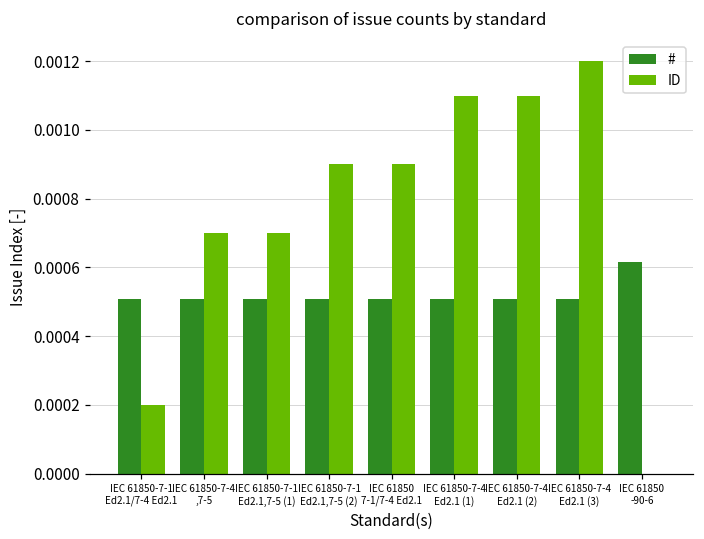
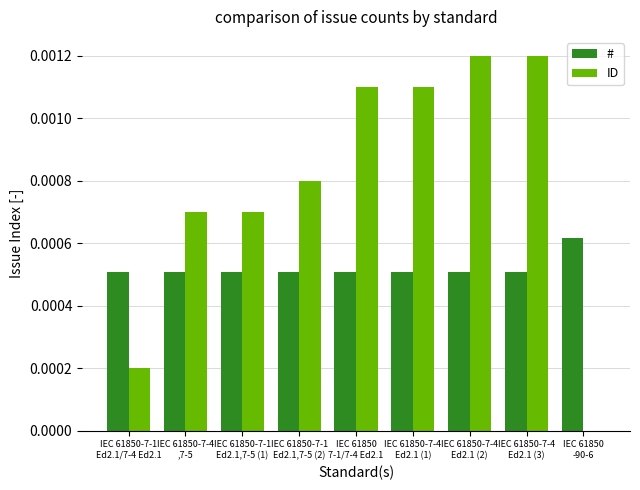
  {
    "#": {
      "IEC 61850-7-1 Ed2.1/7-4 Ed2.1": 0.00051,
      "IEC 61850-7-4 ,7-5": 0.00051,
      "IEC 61850-7-1 Ed2.1,7-5 (1)": 0.00051,
      "IEC 61850-7-1 Ed2.1,7-5 (2)": 0.00051,
      "IEC 61850 7-1/7-4 Ed2.1": 0.00051,
      "IEC 61850-7-4 Ed2.1 (1)": 0.00051,
      "IEC 61850-7-4 Ed2.1 (2)": 0.00051,
      "IEC 61850-7-4 Ed2.1 (3)": 0.00051,
      "IEC 61850 -90-6": 0.00062
    },
    "ID": {
      "IEC 61850-7-1 Ed2.1/7-4 Ed2.1": 0.00020,
      "IEC 61850-7-4 ,7-5": 0.00070,
      "IEC 61850-7-1 Ed2.1,7-5 (1)": 0.00070,
-     "IEC 61850-7-1 Ed2.1,7-5 (2)": 0.00090,
-     "IEC 61850 7-1/7-4 Ed2.1": 0.00090,
+     "IEC 61850-7-1 Ed2.1,7-5 (2)": 0.00080,
+     "IEC 61850 7-1/7-4 Ed2.1": 0.00110,
      "IEC 61850-7-4 Ed2.1 (1)": 0.00110,
-     "IEC 61850-7-4 Ed2.1 (2)": 0.00110,
+     "IEC 61850-7-4 Ed2.1 (2)": 0.00120,
      "IEC 61850-7-4 Ed2.1 (3)": 0.00120,
      "IEC 61850 -90-6": 0.00000
    }
  }
